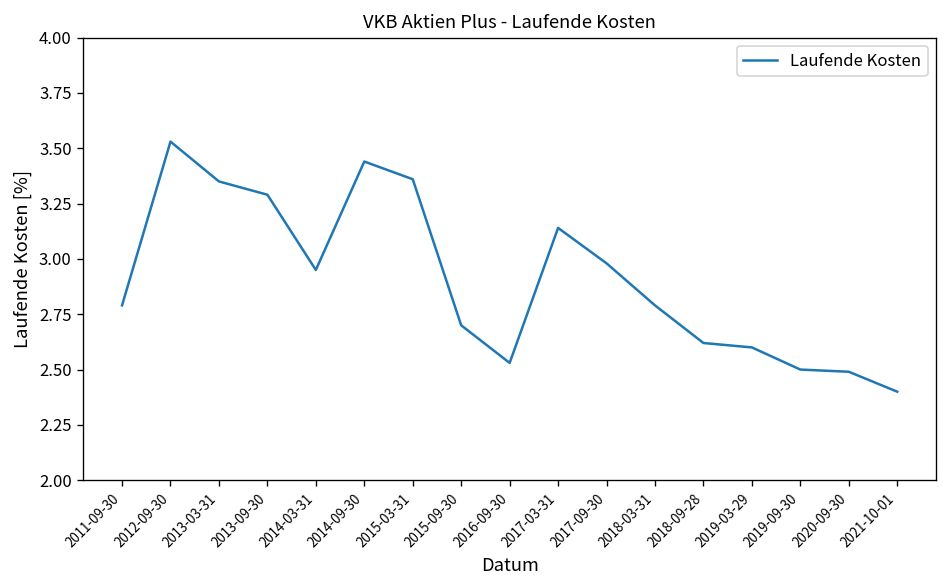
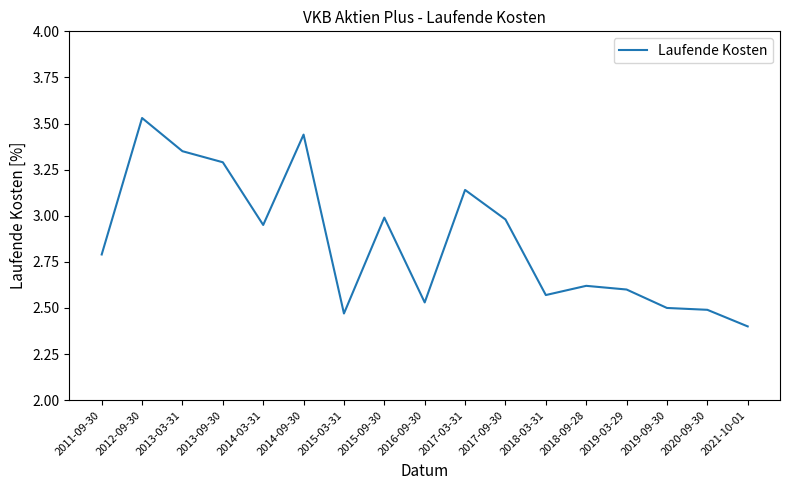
  {
    "2011-09-30": 2.79,
    "2012-09-30": 3.53,
    "2013-03-31": 3.35,
    "2013-09-30": 3.29,
    "2014-03-31": 2.95,
    "2014-09-30": 3.44,
-   "2015-03-31": 3.36,
-   "2015-09-30": 2.70,
+   "2015-03-31": 2.47,
+   "2015-09-30": 2.99,
    "2016-09-30": 2.53,
    "2017-03-31": 3.14,
    "2017-09-30": 2.98,
-   "2018-03-31": 2.79,
+   "2018-03-31": 2.57,
    "2018-09-28": 2.62,
    "2019-03-29": 2.60,
    "2019-09-30": 2.50,
    "2020-09-30": 2.49,
    "2021-10-01": 2.40
  }
